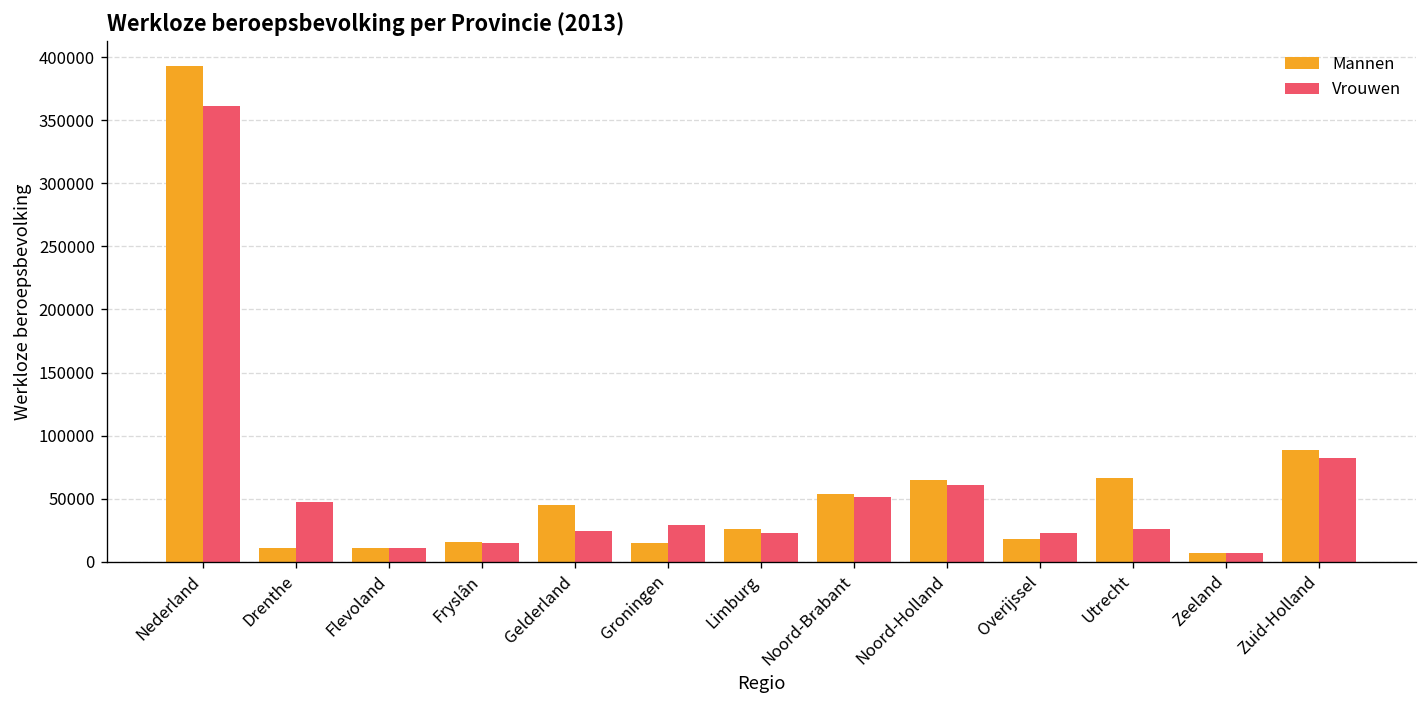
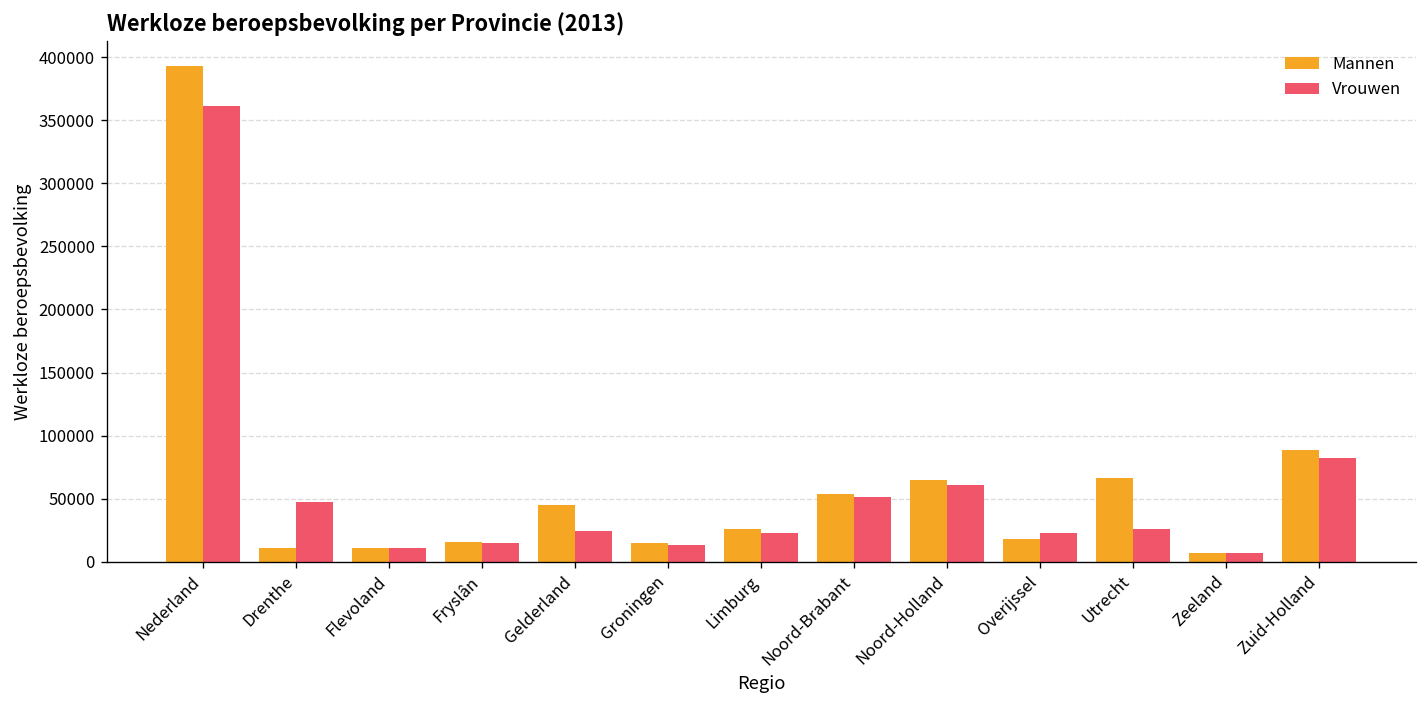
  {
    "Mannen": {
      "Nederland": 393000,
      "Drenthe": 11000,
      "Flevoland": 11000,
      "Fryslân": 16000,
      "Gelderland": 45000,
      "Groningen": 15000,
      "Limburg": 26000,
      "Noord-Brabant": 54000,
      "Noord-Holland": 65000,
      "Overijssel": 18000,
      "Utrecht": 66000,
      "Zeeland": 7000,
      "Zuid-Holland": 89000
    },
    "Vrouwen": {
      "Nederland": 361000,
      "Drenthe": 47000,
      "Flevoland": 11000,
      "Fryslân": 15000,
      "Gelderland": 24000,
-     "Groningen": 29000,
+     "Groningen": 13000,
      "Limburg": 23000,
      "Noord-Brabant": 51000,
      "Noord-Holland": 61000,
      "Overijssel": 23000,
      "Utrecht": 26000,
      "Zeeland": 7000,
      "Zuid-Holland": 82000
    }
  }
